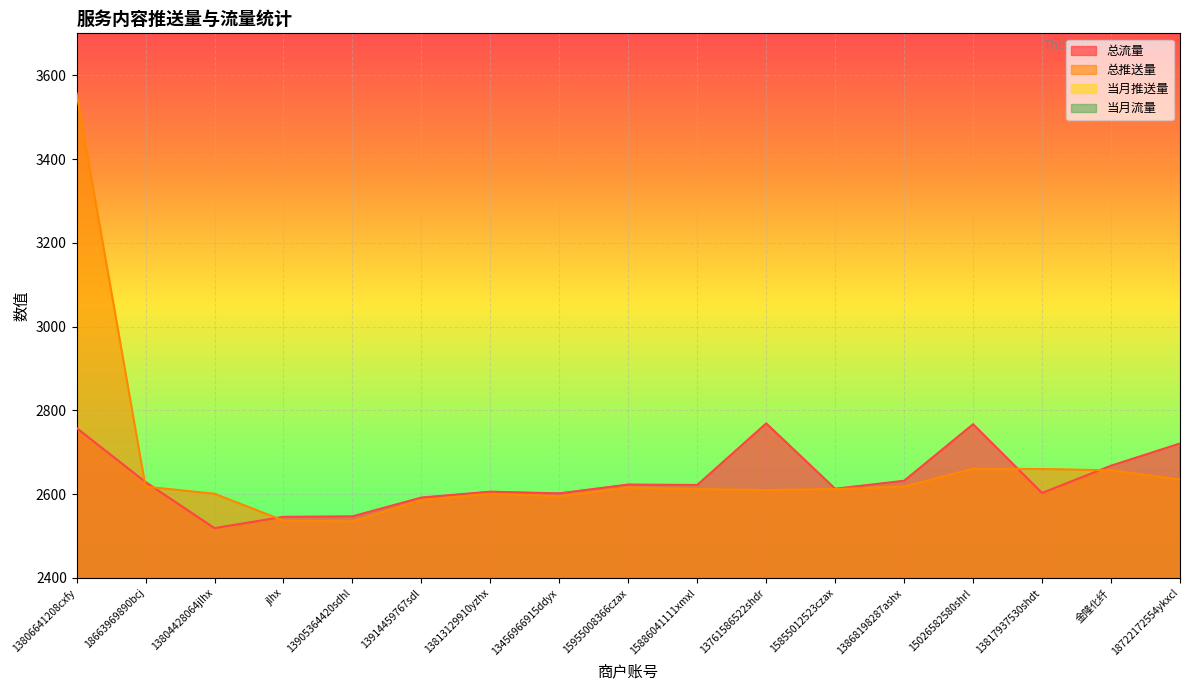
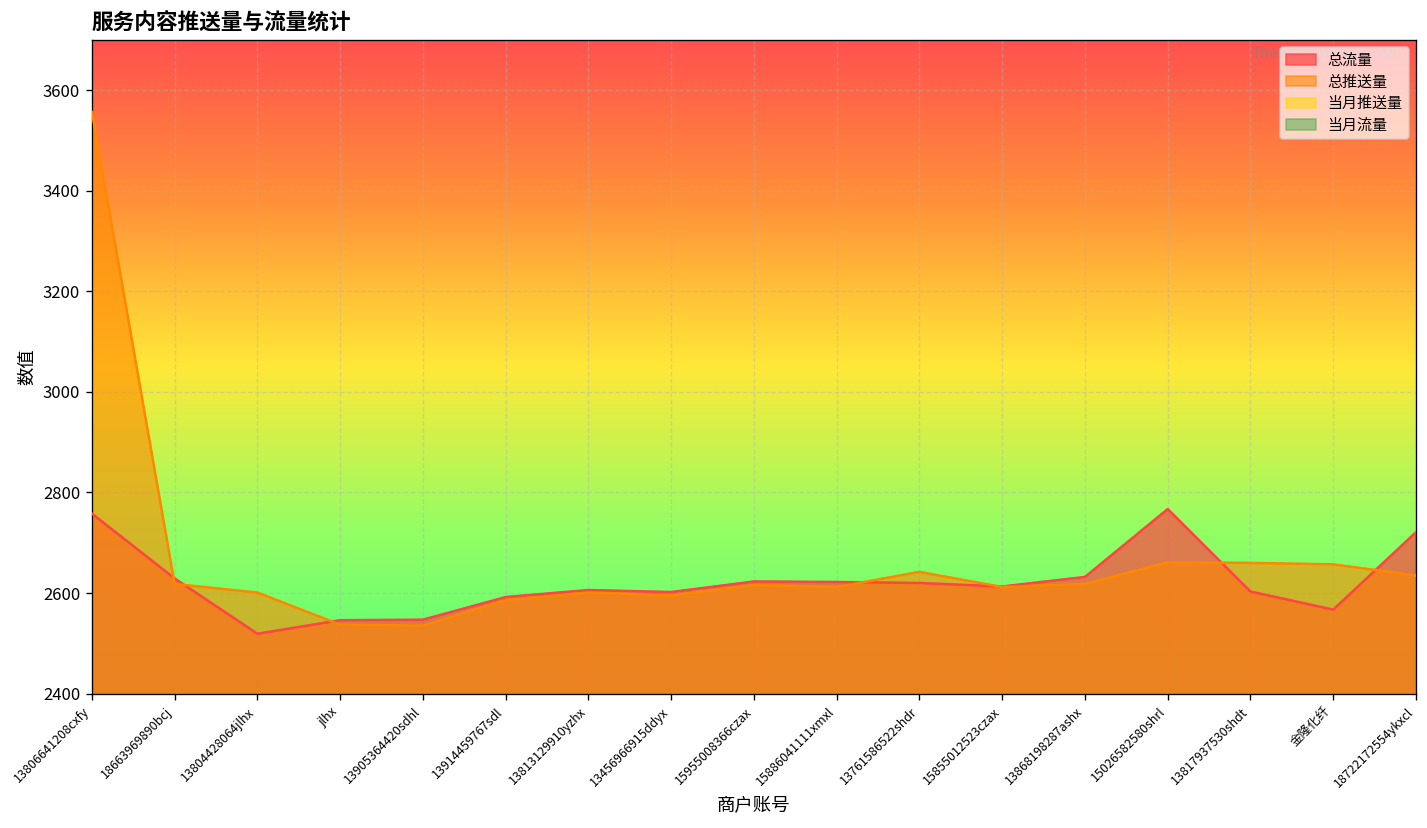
  {
    "总流量": {
      "13806641208cxfy": 2760,
      "18663969890bcj": 2630,
      "13804428064jlhx": 2520,
      "jlhx": 2550,
      "13905364420sdhl": 2550,
      "13914459767sdl": 2590,
      "13456966915ddyx": 2600,
      "15955008366czax": 2620,
      "15886041111xmxl": 2620,
-     "13761586522shdr": 2770,
+     "13761586522shdr": 2620,
      "13868198287ashx": 2630,
      "15026582580shrl": 2770,
      "13817937530shdt": 2600,
-     "金隆化纤": 2670,
+     "金隆化纤": 2570,
      "18722172554ykxcl": 2720
    },
    "总推送量": {
      "13806641208cxfy": 3560,
      "18663969890bcj": 2620,
      "13804428064jlhx": 2600,
      "jlhx": 2540,
      "13905364420sdhl": 2540,
      "13914459767sdl": 2590,
      "13456966915ddyx": 2600,
      "15955008366czax": 2620,
      "15886041111xmxl": 2610,
-     "13761586522shdr": 2610,
+     "13761586522shdr": 2640,
      "13868198287ashx": 2620,
      "15026582580shrl": 2660,
      "13817937530shdt": 2660,
      "金隆化纤": 2660,
      "18722172554ykxcl": 2640
    }
  }
